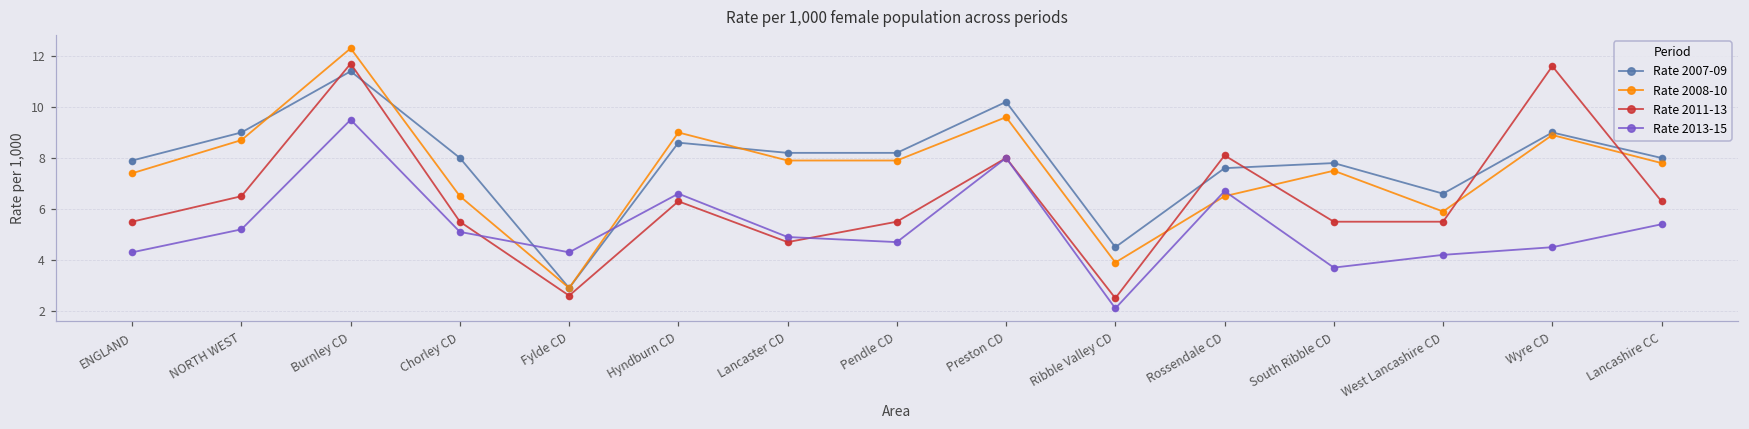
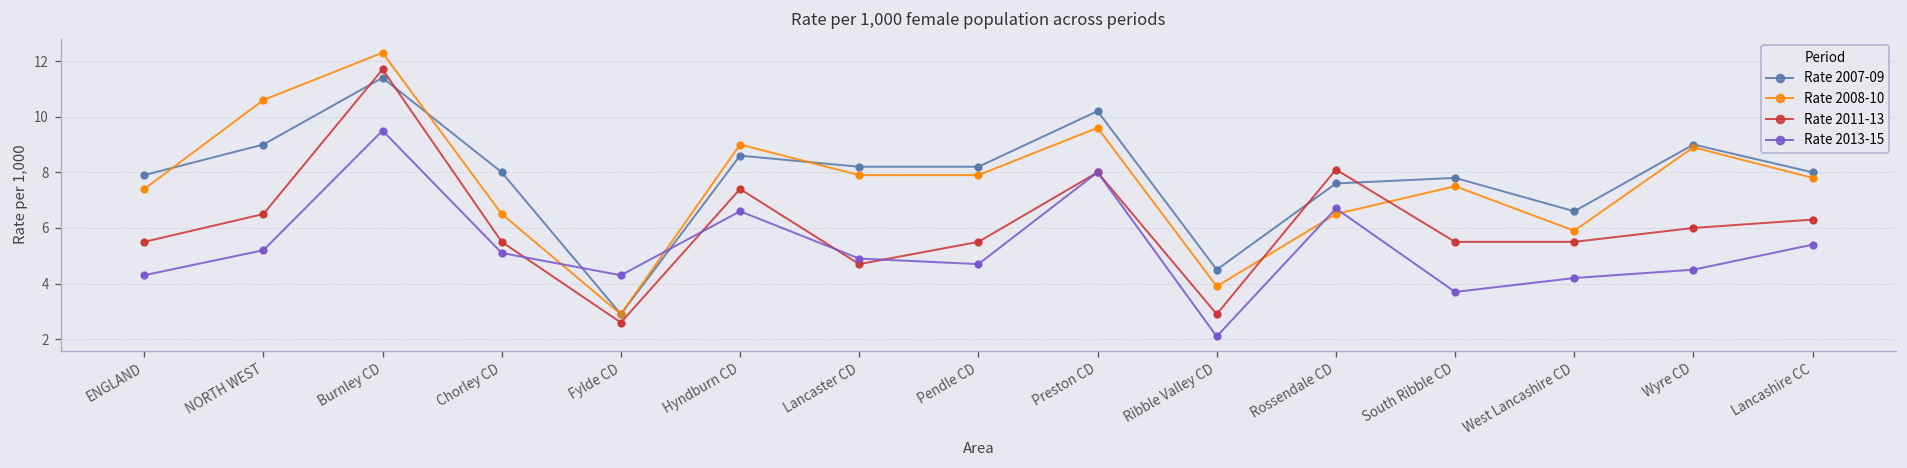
  {
    "Rate 2008-10": {
      "ENGLAND": 7.4,
-     "NORTH WEST": 8.7,
+     "NORTH WEST": 10.6,
      "Burnley CD": 12.3,
      "Chorley CD": 6.5,
      "Hyndburn CD": 9.0,
      "Lancaster CD": 7.9,
      "Pendle CD": 7.9,
      "Preston CD": 9.6,
      "Ribble Valley CD": 3.9,
      "Rossendale CD": 6.5,
      "South Ribble CD": 7.5,
      "West Lancashire CD": 5.9,
      "Lancashire CC": 7.8
    },
    "Rate 2011-13": {
      "ENGLAND": 5.5,
      "NORTH WEST": 6.5,
      "Burnley CD": 11.7,
      "Chorley CD": 5.5,
      "Fylde CD": 2.6,
-     "Hyndburn CD": 6.3,
+     "Hyndburn CD": 7.4,
      "Lancaster CD": 4.7,
      "Pendle CD": 5.5,
-     "Ribble Valley CD": 2.5,
+     "Ribble Valley CD": 2.9,
      "Rossendale CD": 8.1,
      "South Ribble CD": 5.5,
      "West Lancashire CD": 5.5,
-     "Wyre CD": 11.6,
+     "Wyre CD": 6.0,
      "Lancashire CC": 6.3
    }
  }
